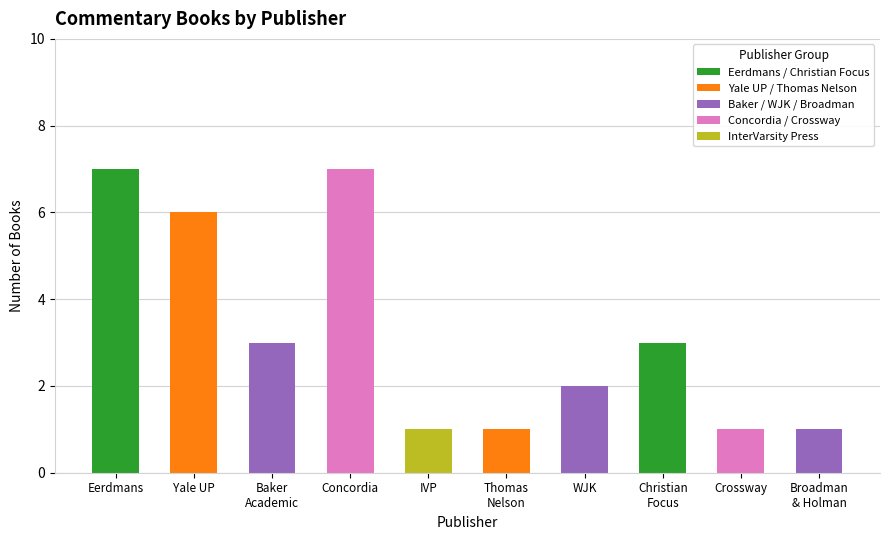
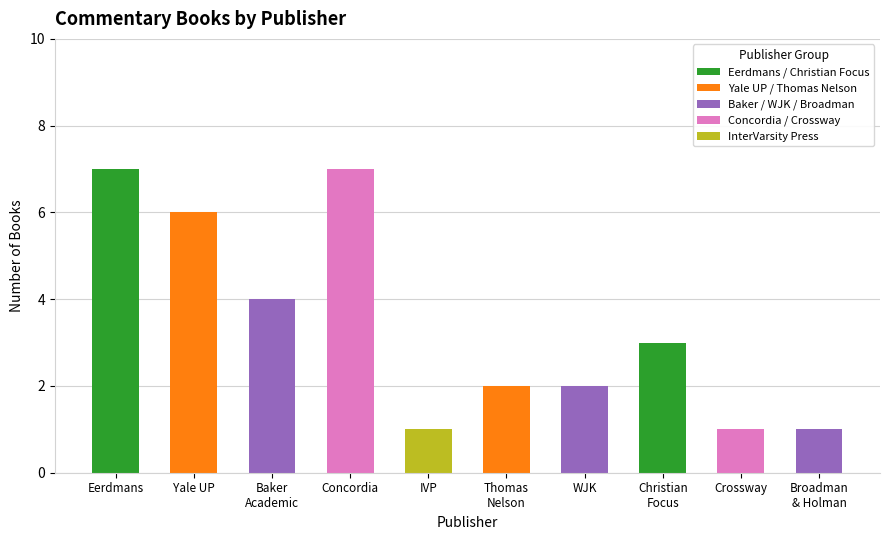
  {
    "Eerdmans": 7,
    "Yale UP": 6,
-   "Baker Academic": 3,
+   "Baker Academic": 4,
    "Concordia": 7,
    "IVP": 1,
-   "Thomas Nelson": 1,
+   "Thomas Nelson": 2,
    "WJK": 2,
    "Christian Focus": 3,
    "Crossway": 1,
    "Broadman & Holman": 1
  }
